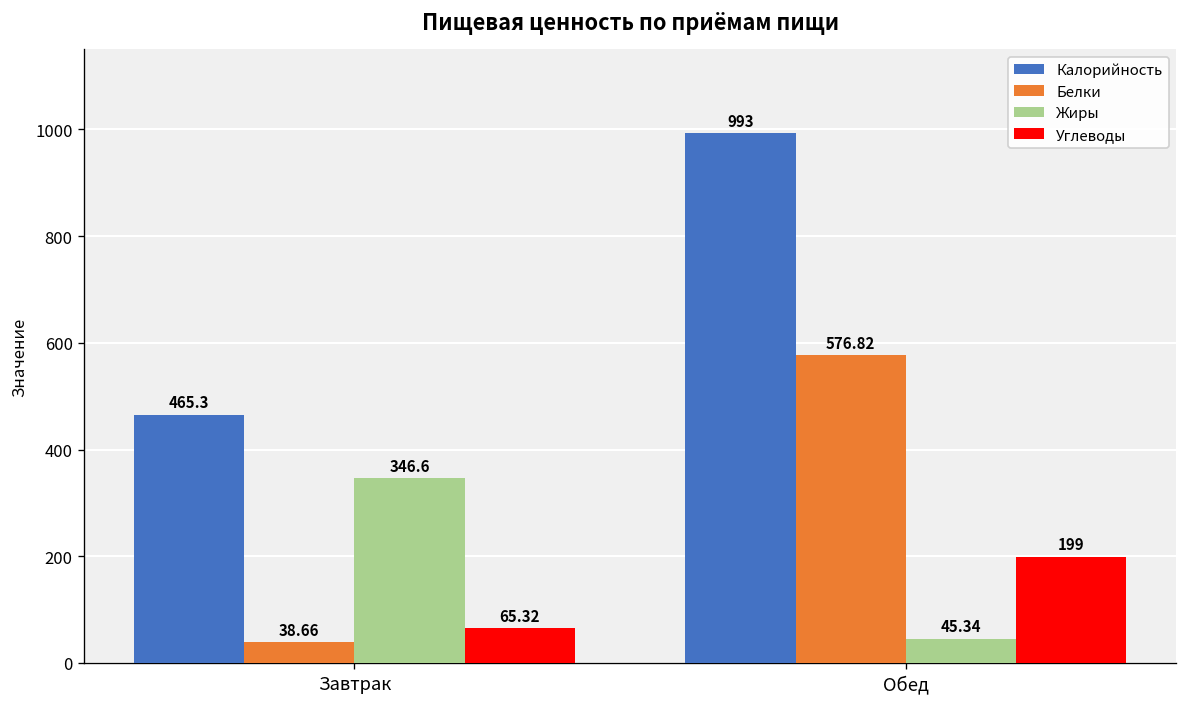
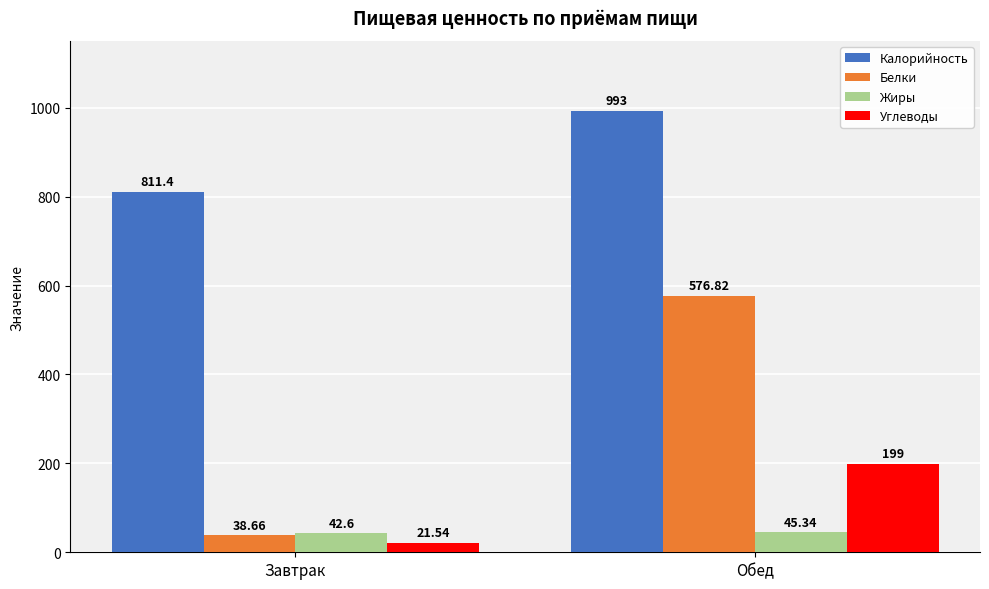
  {
    "Калорийность": {
-     "Завтрак": 465.3,
+     "Завтрак": 811.4,
      "Обед": 993
    },
    "Белки": {
      "Завтрак": 38.66,
      "Обед": 576.82
    },
    "Жиры": {
-     "Завтрак": 346.6,
+     "Завтрак": 42.6,
      "Обед": 45.34
    },
    "Углеводы": {
-     "Завтрак": 65.32,
+     "Завтрак": 21.54,
      "Обед": 199
    }
  }
